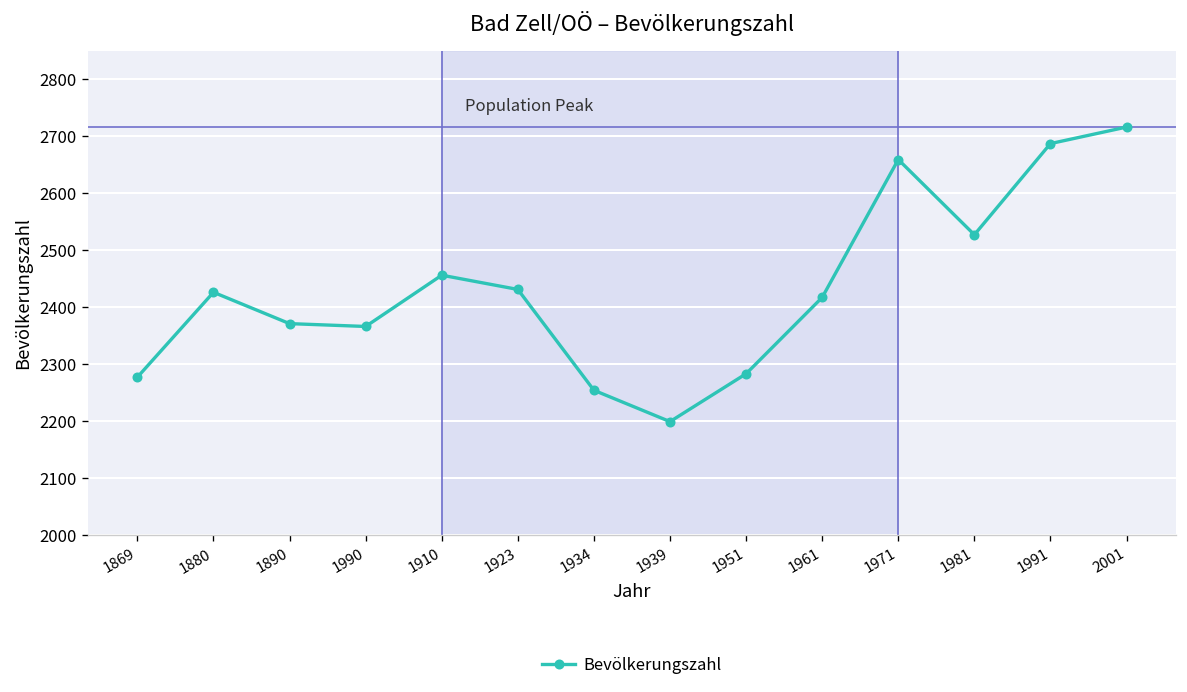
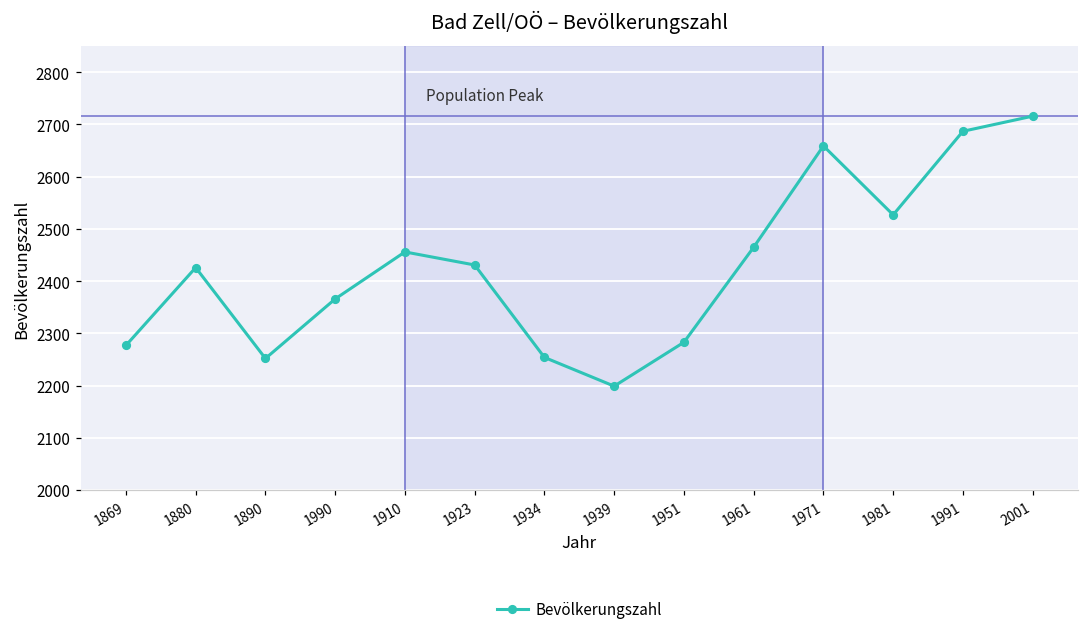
  {
    "1869": 2280,
    "1880": 2430,
-   "1890": 2370,
+   "1890": 2250,
    "1990": 2370,
    "1910": 2460,
    "1923": 2430,
    "1934": 2250,
    "1939": 2200,
    "1951": 2280,
-   "1961": 2420,
+   "1961": 2470,
    "1971": 2660,
    "1981": 2530,
    "1991": 2690,
    "2001": 2720
  }
